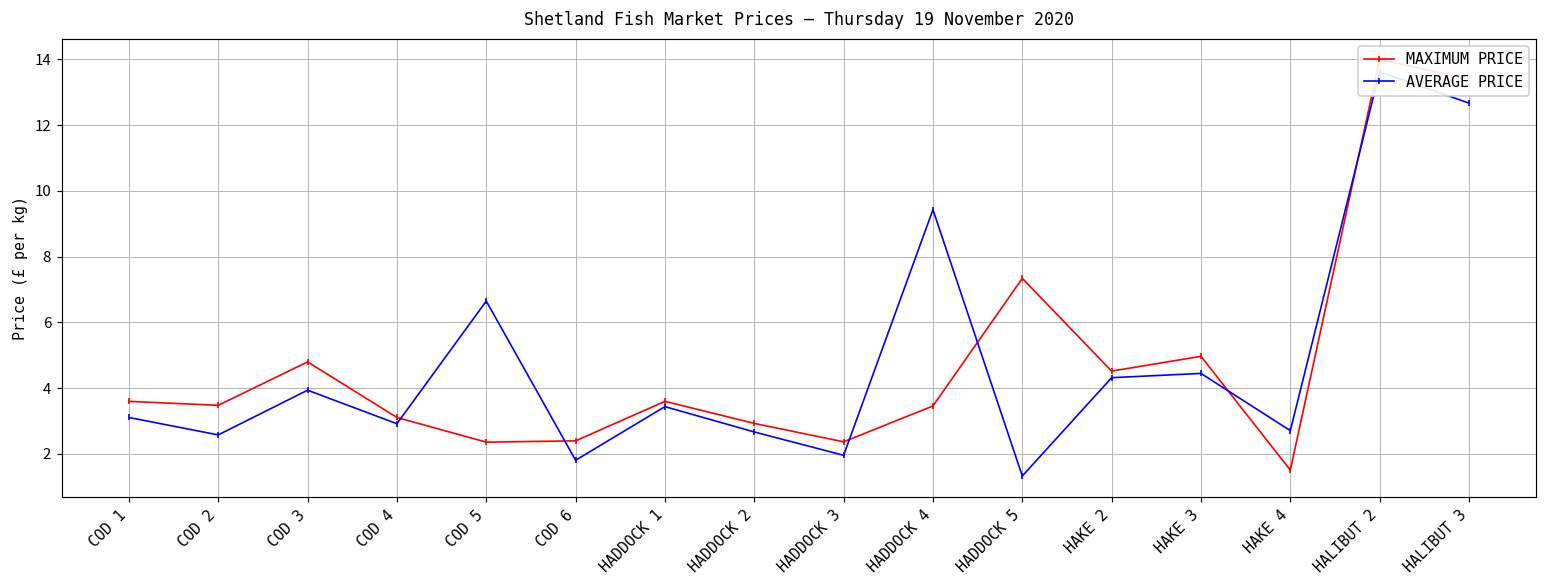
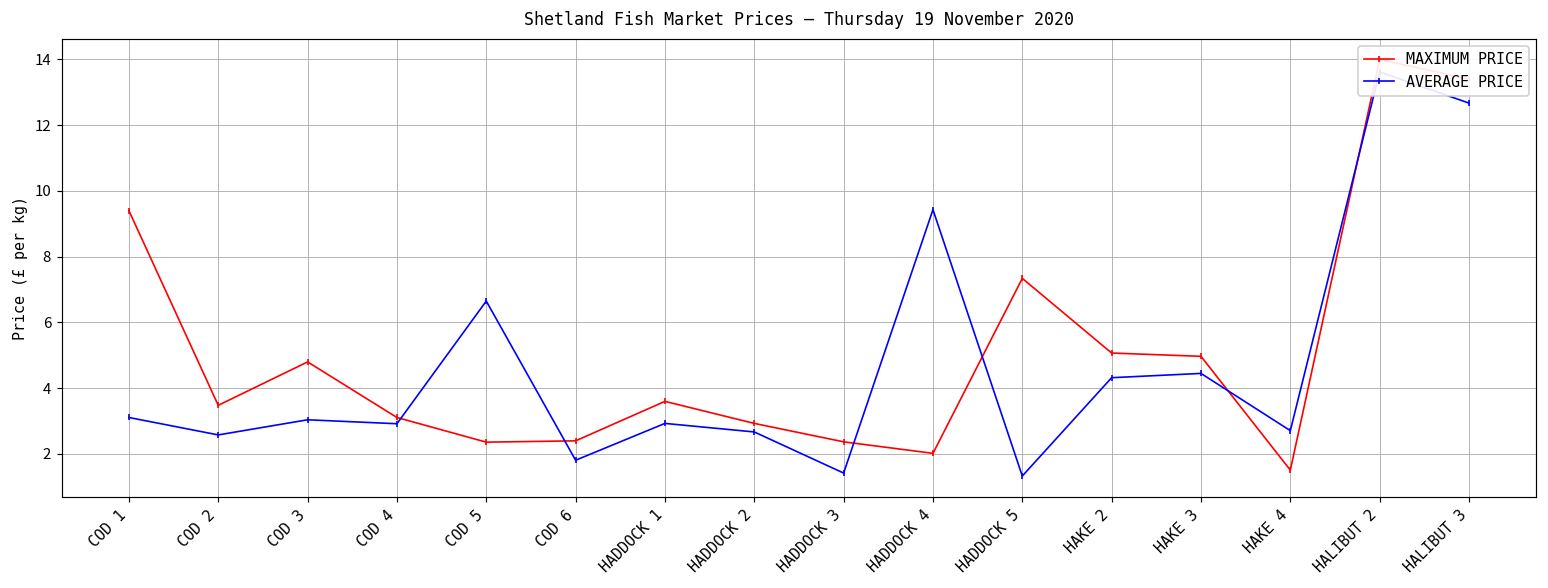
  {
    "MAXIMUM PRICE": {
-     "COD 1": 3.6,
+     "COD 1": 9.4,
      "COD 2": 3.5,
      "COD 3": 4.8,
      "COD 4": 3.1,
      "COD 5": 2.4,
      "COD 6": 2.4,
      "HADDOCK 1": 3.6,
      "HADDOCK 2": 2.9,
      "HADDOCK 3": 2.4,
-     "HADDOCK 4": 3.5,
+     "HADDOCK 4": 2.0,
      "HADDOCK 5": 7.3,
-     "HAKE 2": 4.5,
+     "HAKE 2": 5.1,
      "HAKE 3": 5.0,
      "HAKE 4": 1.5
    },
    "AVERAGE PRICE": {
      "COD 1": 3.1,
      "COD 2": 2.6,
-     "COD 3": 3.9,
+     "COD 3": 3.0,
      "COD 4": 2.9,
      "COD 5": 6.7,
      "COD 6": 1.8,
-     "HADDOCK 1": 3.4,
+     "HADDOCK 1": 2.9,
      "HADDOCK 2": 2.7,
-     "HADDOCK 3": 2.0,
+     "HADDOCK 3": 1.4,
      "HADDOCK 4": 9.4,
      "HADDOCK 5": 1.3,
      "HAKE 2": 4.3,
      "HAKE 3": 4.5,
      "HAKE 4": 2.7,
      "HALIBUT 3": 12.7
    }
  }
